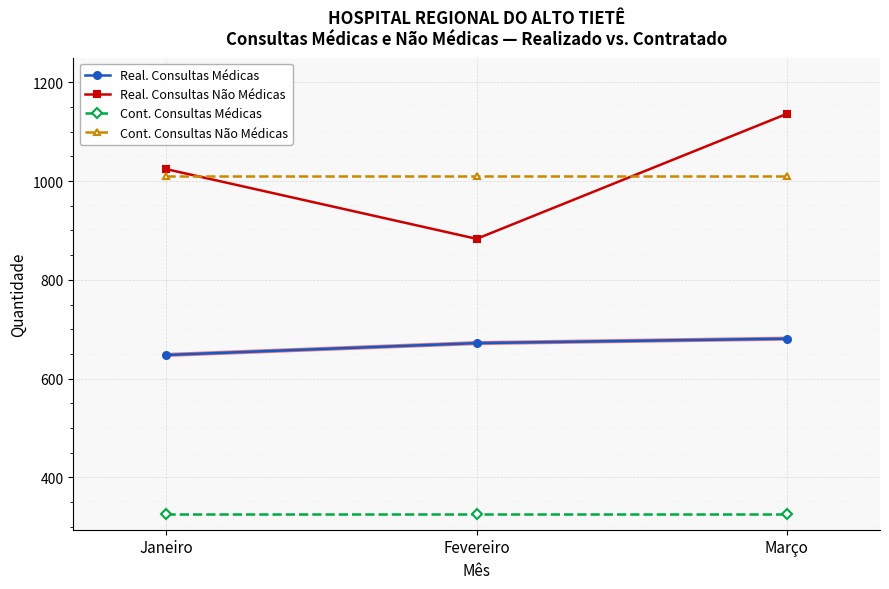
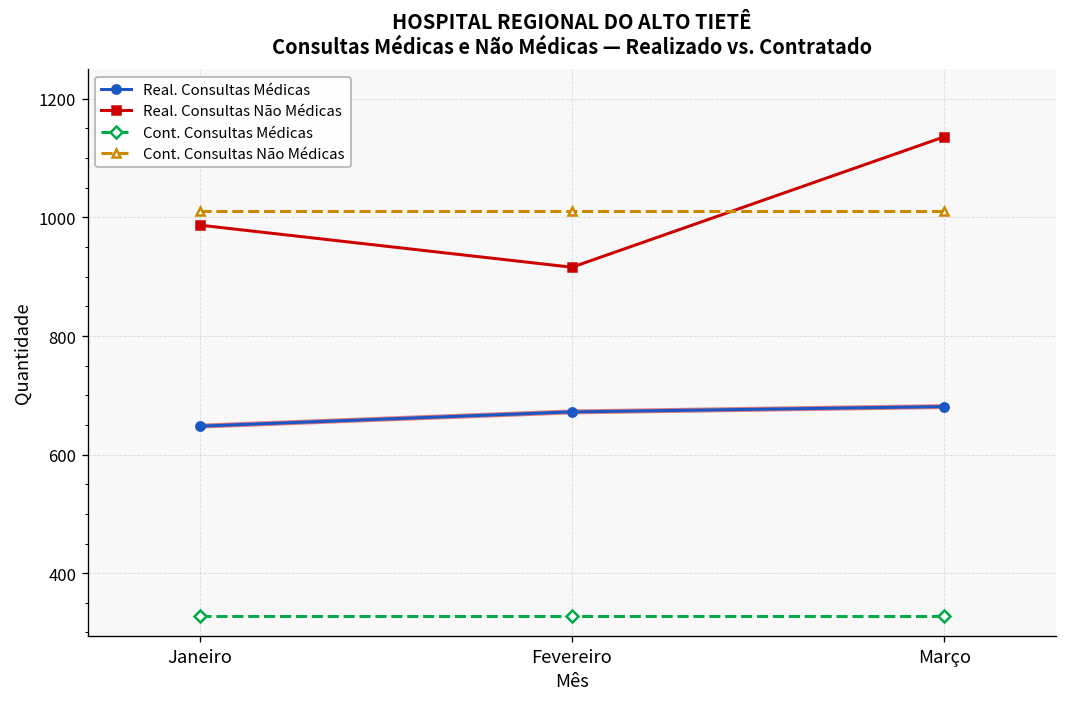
  {
    "Real. Consultas Médicas": {
      "Janeiro": 650,
      "Fevereiro": 670,
      "Março": 680
    },
    "Real. Consultas Não Médicas": {
-     "Janeiro": 1020,
-     "Fevereiro": 880,
+     "Janeiro": 990,
+     "Fevereiro": 920,
      "Março": 1140
    },
    "Cont. Consultas Médicas": {
      "Janeiro": 330,
      "Fevereiro": 330,
      "Março": 330
    },
    "Cont. Consultas Não Médicas": {
      "Janeiro": 1010,
      "Fevereiro": 1010,
      "Março": 1010
    }
  }
